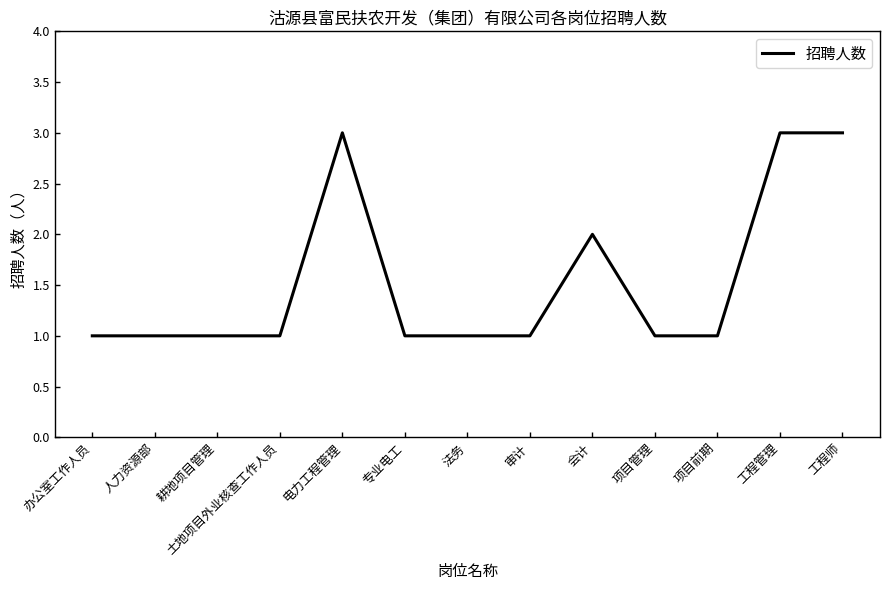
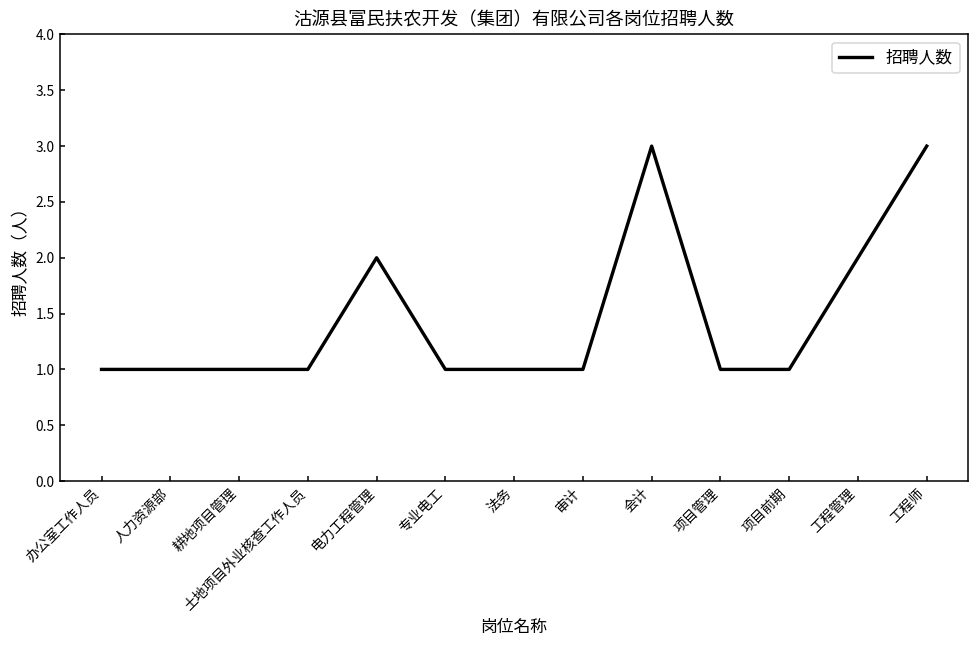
  {
    "办公室工作人员": 1,
    "人力资源部": 1,
    "耕地项目管理": 1,
    "土地项目外业核查工作人员": 1,
-   "电力工程管理": 3,
+   "电力工程管理": 2,
    "专业电工": 1,
    "法务": 1,
    "审计": 1,
-   "会计": 2,
+   "会计": 3,
    "项目管理": 1,
    "项目前期": 1,
-   "工程管理": 3,
+   "工程管理": 2,
    "工程师": 3
  }
